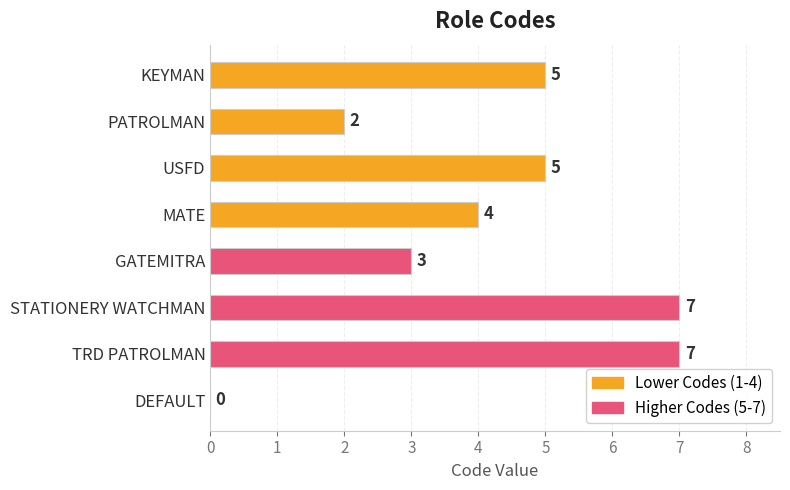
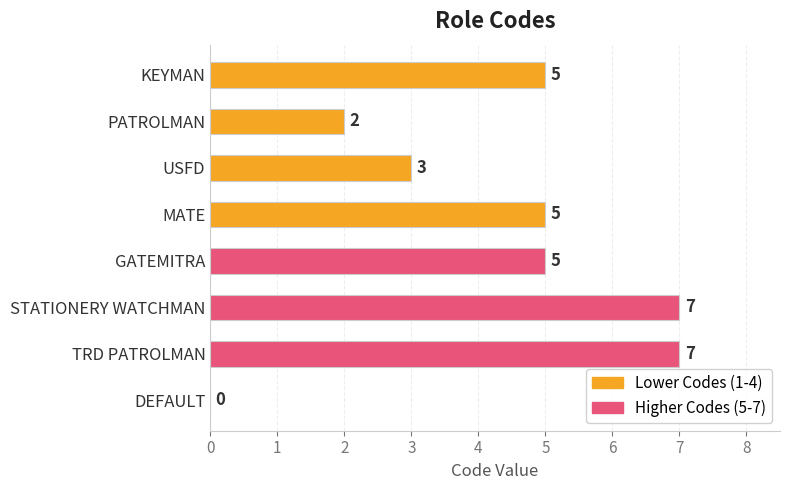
  {
    "KEYMAN": 5,
    "PATROLMAN": 2,
-   "USFD": 5,
-   "MATE": 4,
-   "GATEMITRA": 3,
+   "USFD": 3,
+   "MATE": 5,
+   "GATEMITRA": 5,
    "STATIONERY WATCHMAN": 7,
    "TRD PATROLMAN": 7,
    "DEFAULT": 0
  }
